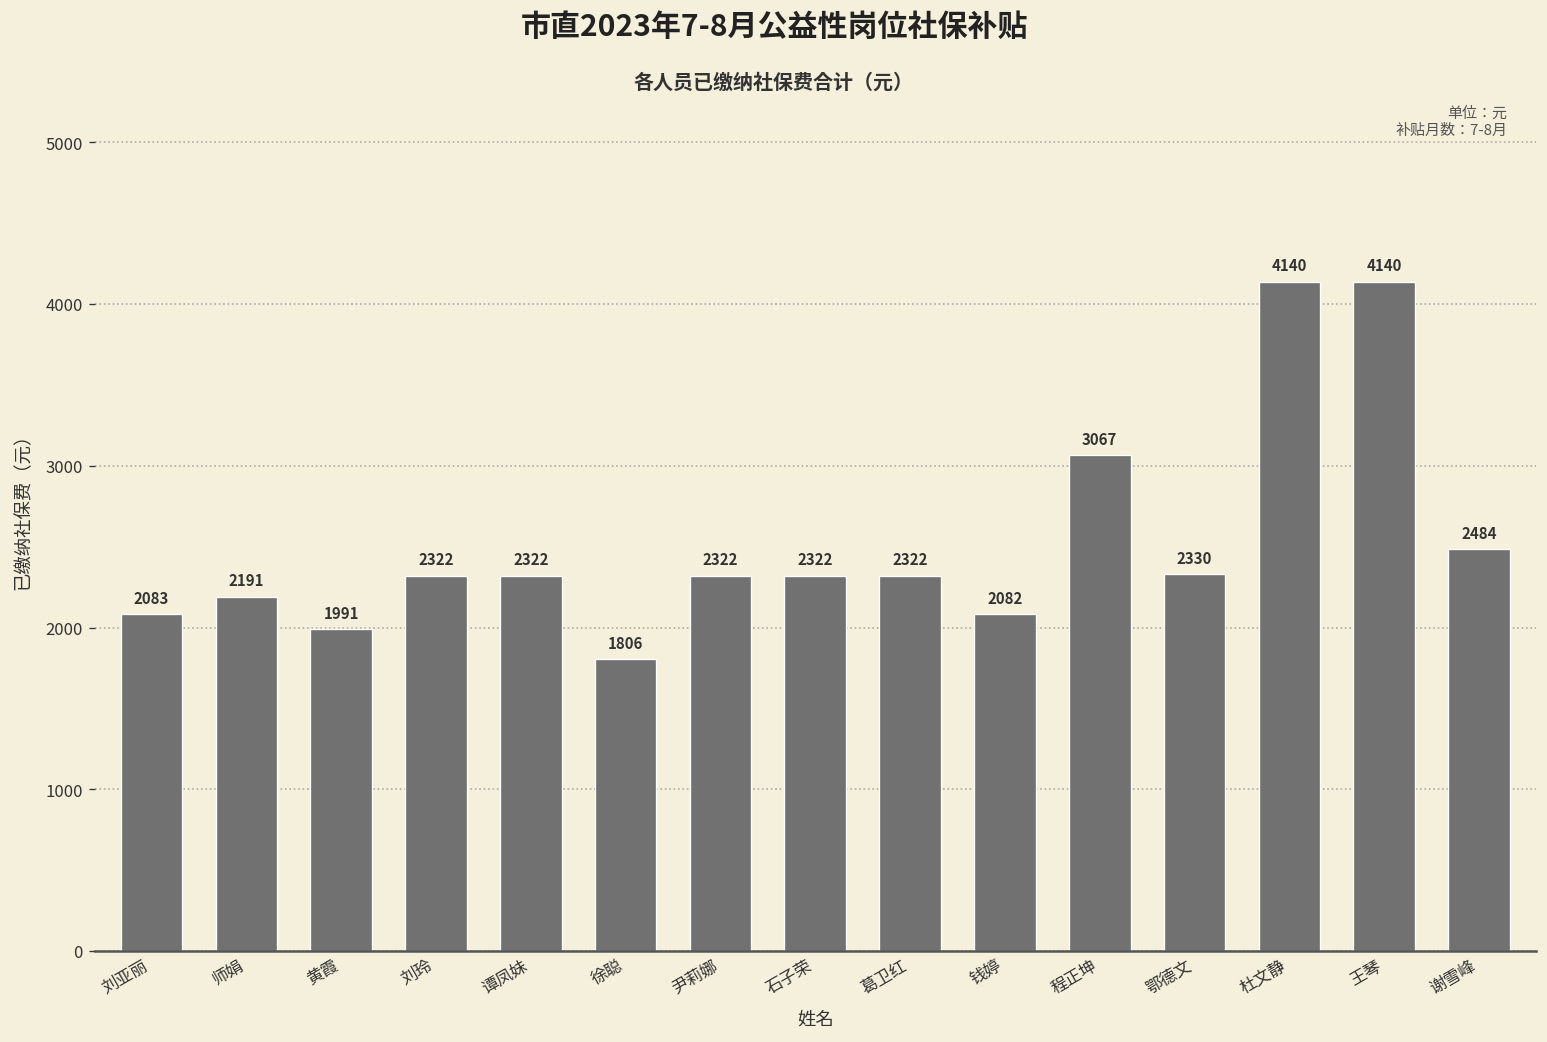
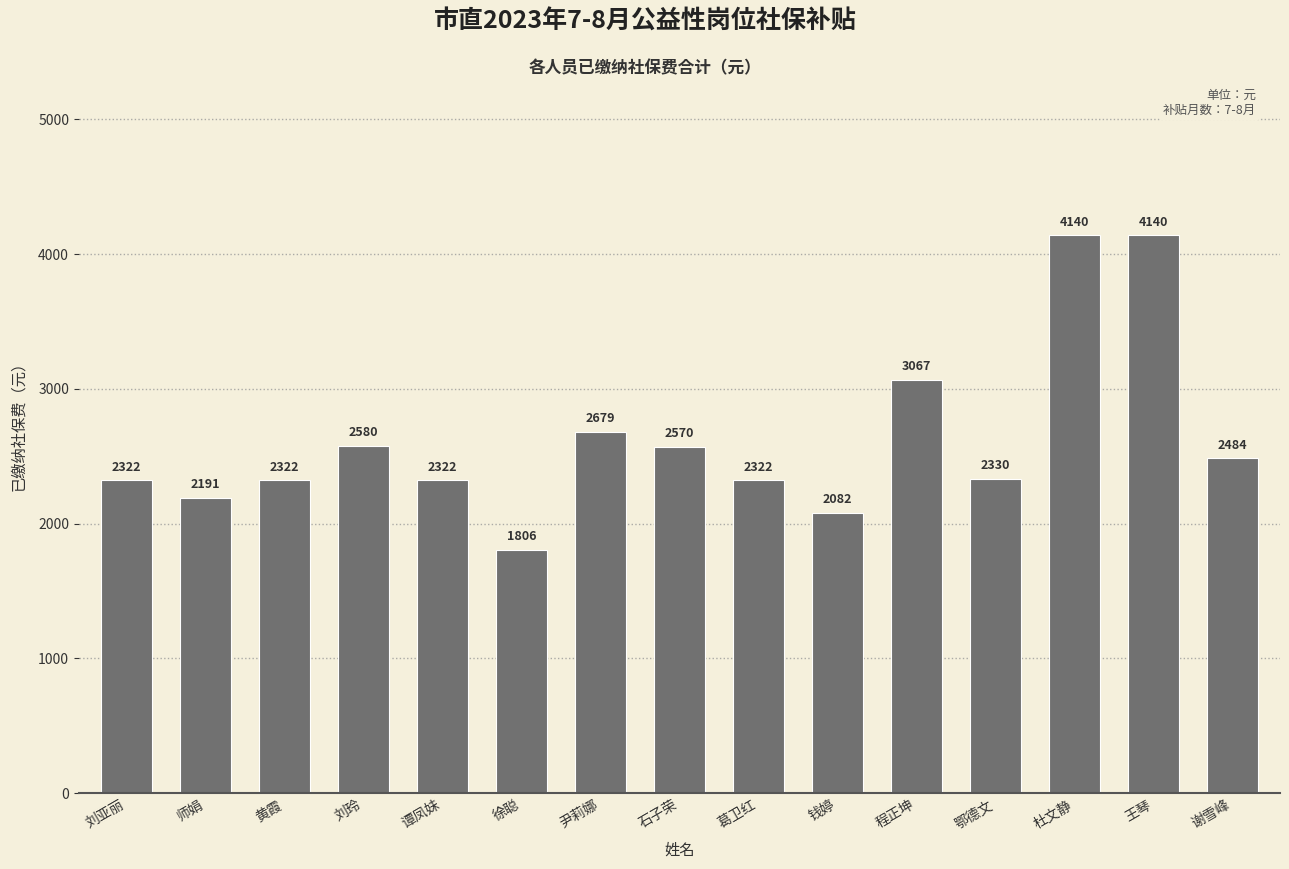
  {
-   "刘亚丽": 2083,
+   "刘亚丽": 2322,
    "师娟": 2191,
-   "黄霞": 1991,
-   "刘玲": 2322,
+   "黄霞": 2322,
+   "刘玲": 2580,
    "谭凤妹": 2322,
    "徐聪": 1806,
-   "尹莉娜": 2322,
-   "石子荣": 2322,
+   "尹莉娜": 2679,
+   "石子荣": 2570,
    "葛卫红": 2322,
    "钱婷": 2082,
    "程正坤": 3067,
    "鄂德文": 2330,
    "杜文静": 4140,
    "王琴": 4140,
    "谢雪峰": 2484
  }
